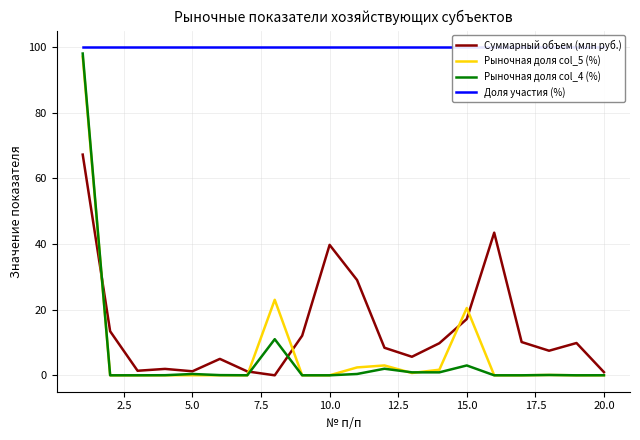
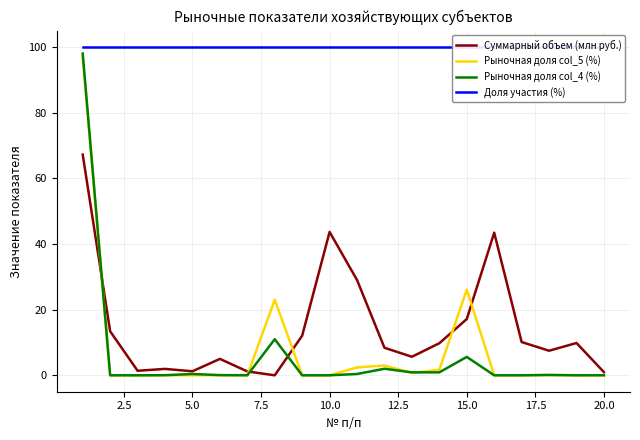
  {
    "Суммарный объем (млн руб.)": {
      "5.0": 1,
-     "10.0": 40,
+     "10.0": 44,
      "15.0": 17,
      "20.0": 1
    },
    "Рыночная доля col_5 (%)": {
-     "15.0": 21
+     "15.0": 26
    },
    "Рыночная доля col_4 (%)": {
-     "15.0": 3
+     "15.0": 6
    },
    "Доля участия (%)": {
      "5.0": 100,
      "10.0": 100
    }
  }
